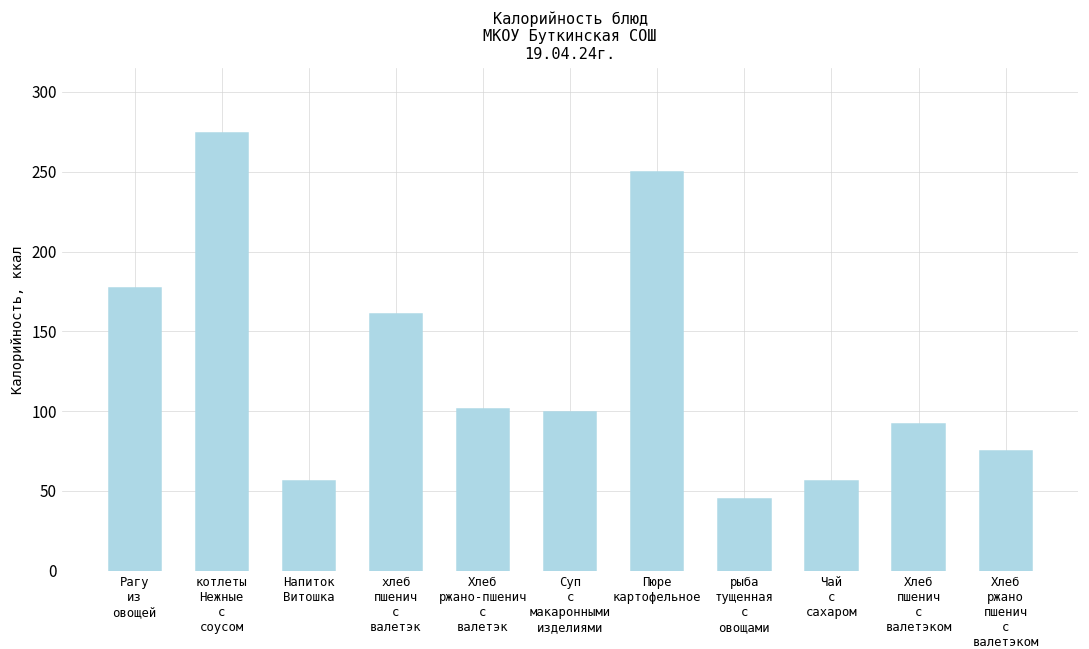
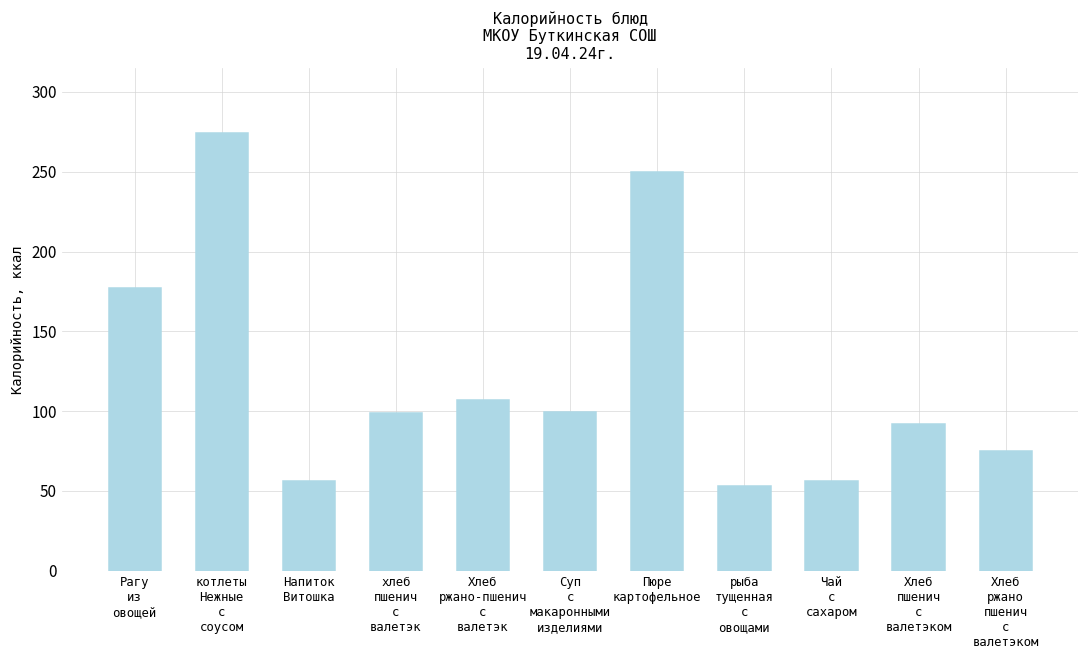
  {
    "Рагу из овощей": 177,
    "котлеты Нежные с соусом": 274,
    "Напиток Витошка": 56,
-   "хлеб пшенич с валетэк": 161,
-   "Хлеб ржано-пшенич с валетэк": 101,
+   "хлеб пшенич с валетэк": 99,
+   "Хлеб ржано-пшенич с валетэк": 107,
    "Суп с макаронными изделиями": 100,
    "Пюре картофельное": 250,
-   "рыба тущенная с овощами": 45,
+   "рыба тущенная с овощами": 53,
    "Чай с сахаром": 56,
    "Хлеб пшенич с валетэком": 92,
    "Хлеб ржано пшенич с валетэком": 75
  }
